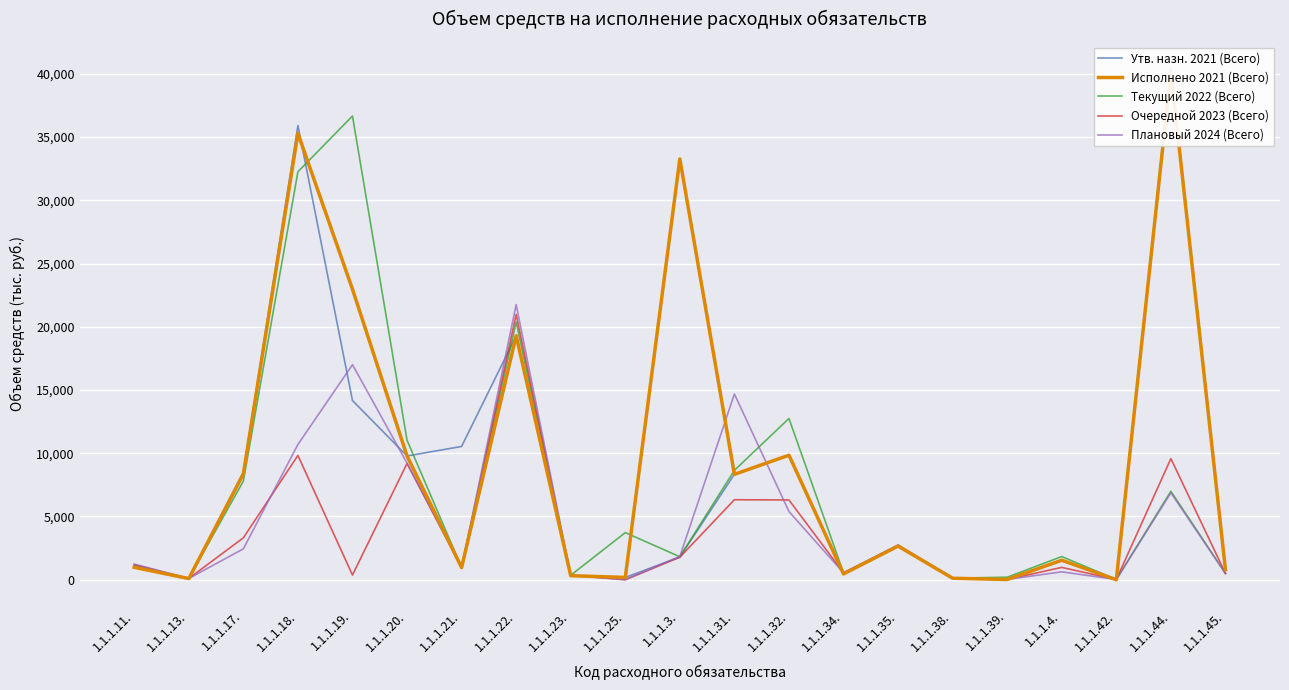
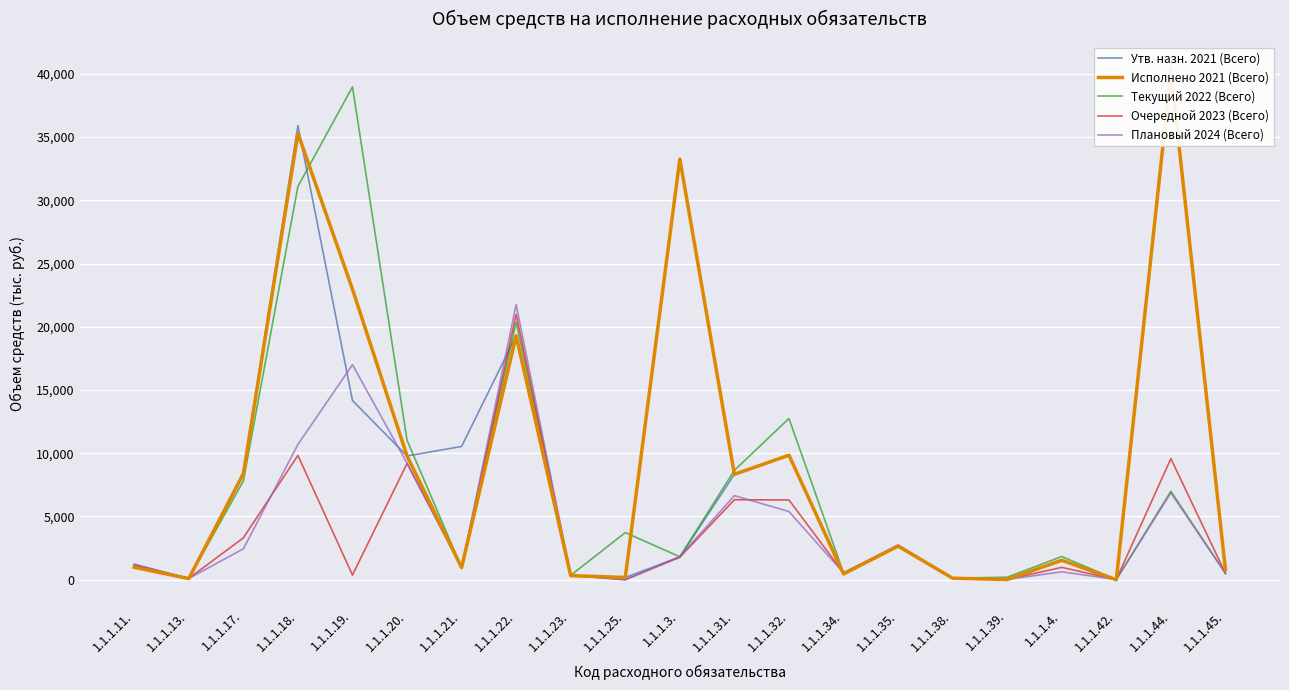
  {
    "Утв. назн. 2021 (Всего)": {
      "1.1.1.18.": "35,900",
      "1.1.1.19.": "14,200",
      "1.1.1.21.": "10,500"
    },
    "Исполнено 2021 (Всего)": {
      "1.1.1.18.": "35,300",
      "1.1.1.19.": "23,000",
      "1.1.1.3.": "33,300"
    },
    "Текущий 2022 (Всего)": {
      "1.1.1.17.": "7,800",
-     "1.1.1.18.": "32,300",
-     "1.1.1.19.": "36,700",
+     "1.1.1.18.": "31,100",
+     "1.1.1.19.": "39,000",
      "1.1.1.20.": "11,000",
      "1.1.1.22.": "20,400",
      "1.1.1.25.": "3,700",
      "1.1.1.31.": "8,600",
      "1.1.1.32.": "12,700",
      "1.1.1.4.": "1,800"
    },
    "Очередной 2023 (Всего)": {
      "1.1.1.17.": "3,300",
      "1.1.1.18.": "9,800",
      "1.1.1.19.": "400",
      "1.1.1.22.": "21,000",
      "1.1.1.31.": "6,300",
      "1.1.1.32.": "6,300",
      "1.1.1.4.": "1,000",
      "1.1.1.44.": "9,600"
    },
    "Плановый 2024 (Всего)": {
      "1.1.1.17.": "2,400",
      "1.1.1.18.": "10,700",
      "1.1.1.19.": "17,000",
      "1.1.1.22.": "21,800",
-     "1.1.1.31.": "14,700",
+     "1.1.1.31.": "6,600",
      "1.1.1.32.": "5,400",
      "1.1.1.4.": "600"
    }
  }
